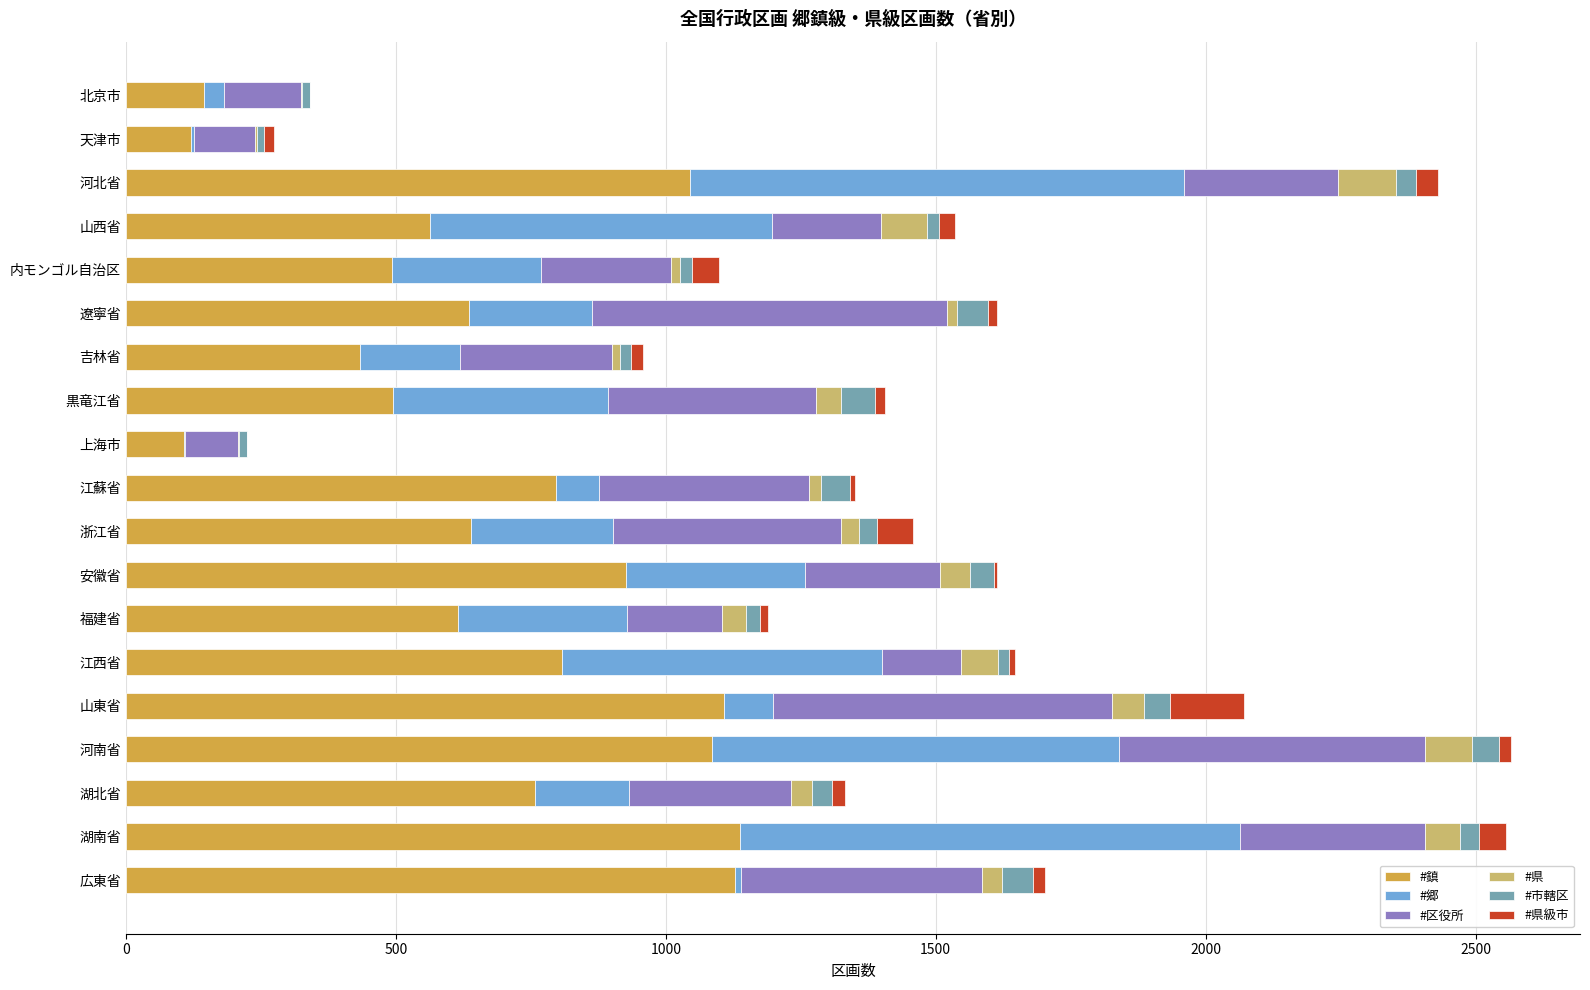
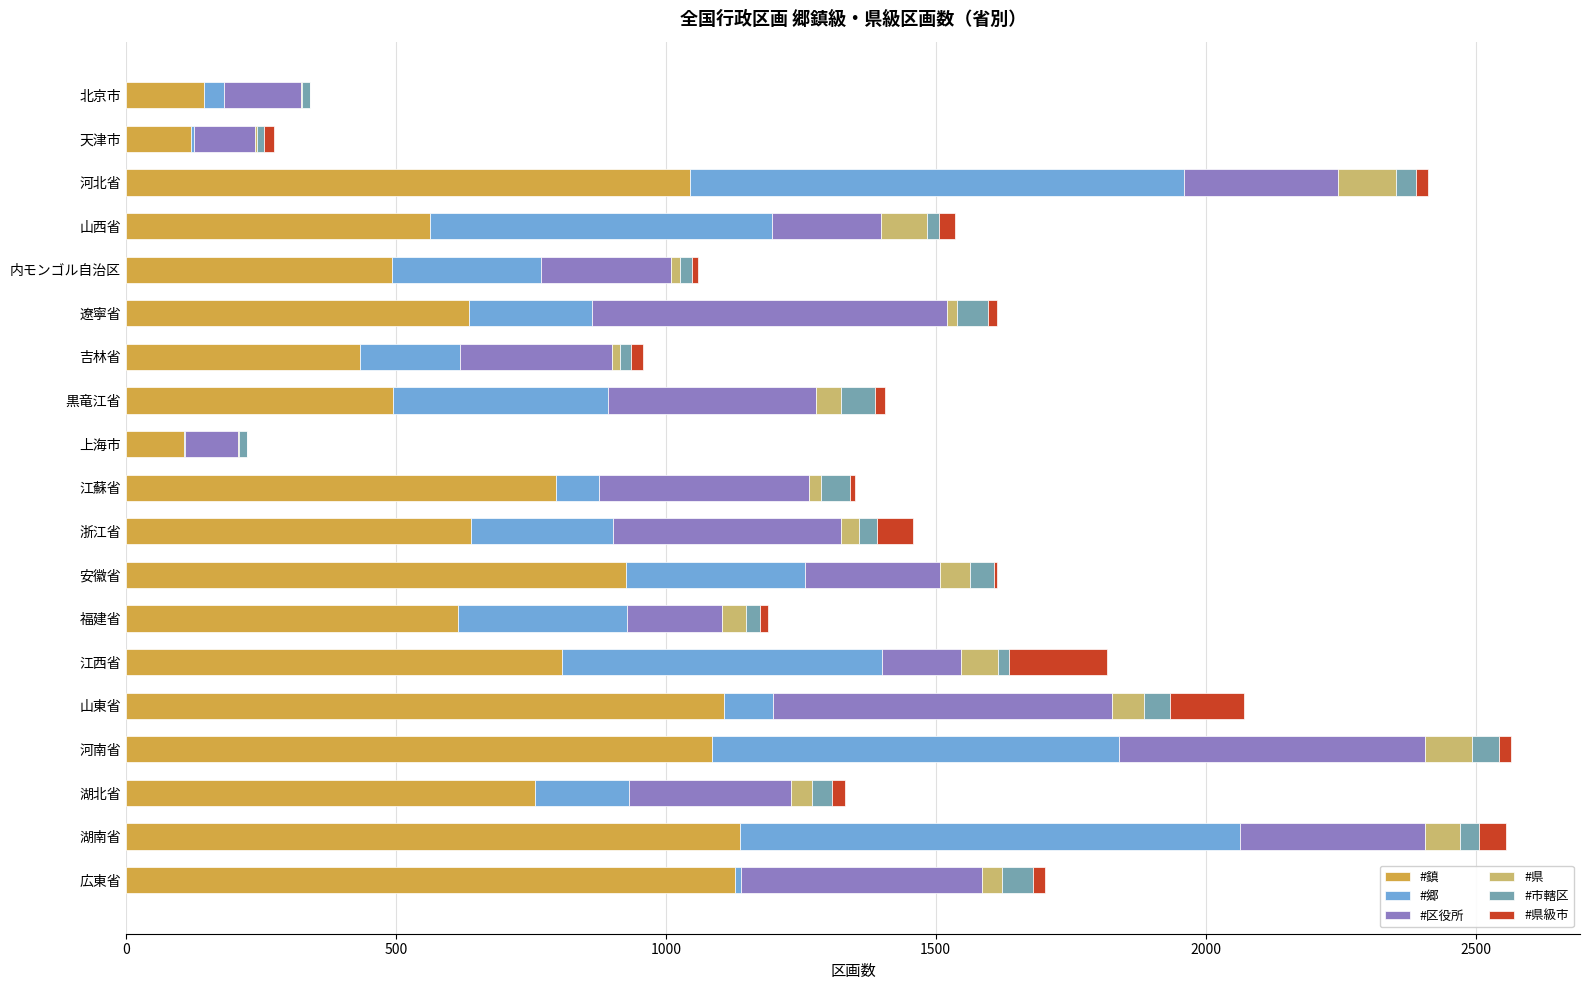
  {
    "#県級市": {
      "北京市": 0,
      "天津市": 20,
-     "河北省": 40,
+     "河北省": 20,
      "山西省": 30,
-     "内モンゴル自治区": 50,
+     "内モンゴル自治区": 10,
      "遼寧省": 20,
      "吉林省": 20,
      "黒竜江省": 20,
      "上海市": 0,
      "江蘇省": 10,
      "浙江省": 70,
      "安徽省": 10,
      "福建省": 10,
-     "江西省": 10,
+     "江西省": 180,
      "山東省": 140,
      "河南省": 20,
      "湖北省": 20,
      "湖南省": 50,
      "広東省": 20
    }
  }
